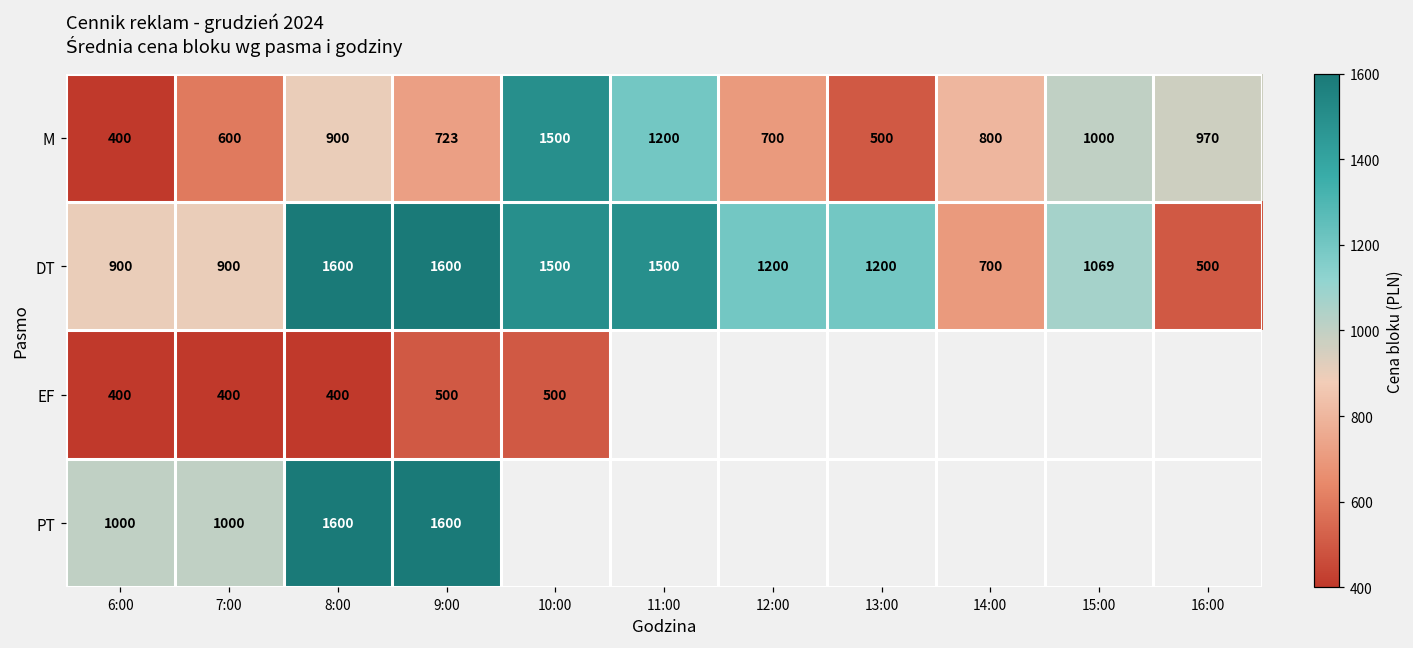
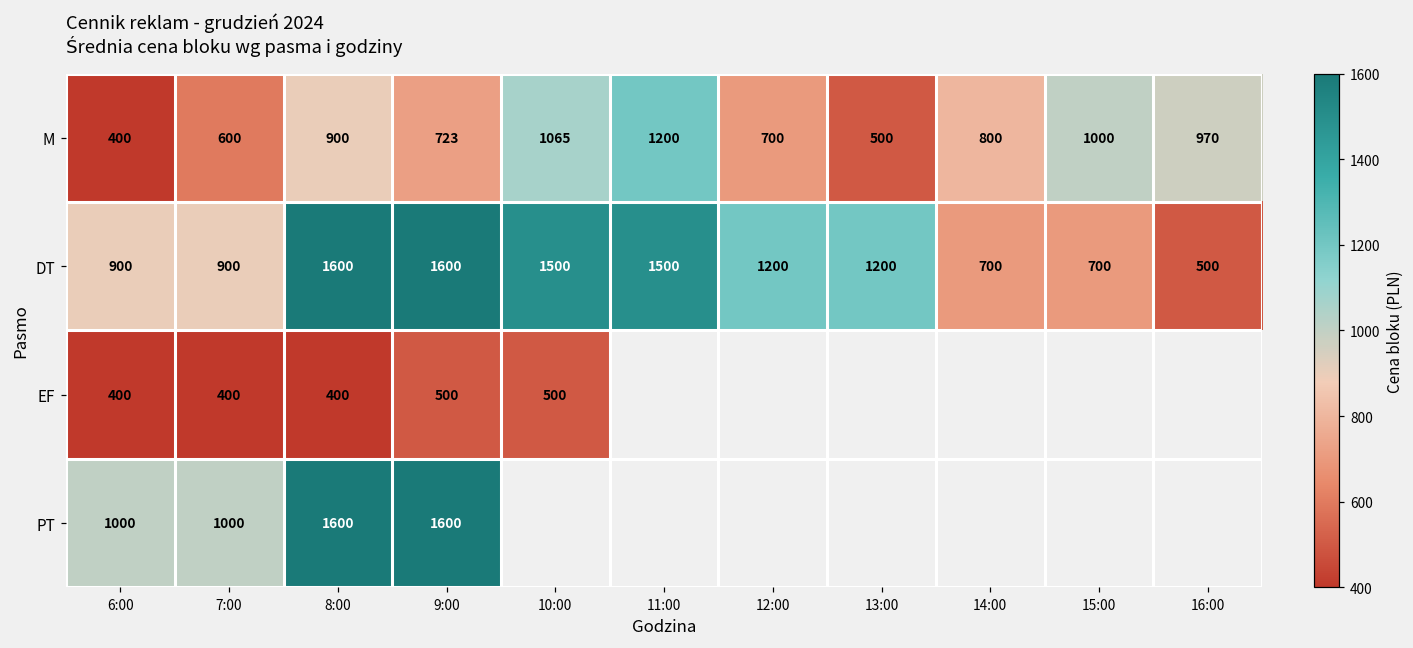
  {
    "M": {
      "6:00": 400,
      "7:00": 600,
      "8:00": 900,
      "9:00": 723,
-     "10:00": 1500,
+     "10:00": 1065,
      "11:00": 1200,
      "12:00": 700,
      "13:00": 500,
      "14:00": 800,
      "15:00": 1000,
      "16:00": 970
    },
    "DT": {
      "6:00": 900,
      "7:00": 900,
      "8:00": 1600,
      "9:00": 1600,
      "10:00": 1500,
      "11:00": 1500,
      "12:00": 1200,
      "13:00": 1200,
      "14:00": 700,
-     "15:00": 1069,
+     "15:00": 700,
      "16:00": 500
    },
    "EF": {
      "6:00": 400,
      "7:00": 400,
      "8:00": 400,
      "9:00": 500,
      "10:00": 500
    },
    "PT": {
      "6:00": 1000,
      "7:00": 1000,
      "8:00": 1600,
      "9:00": 1600
    }
  }
